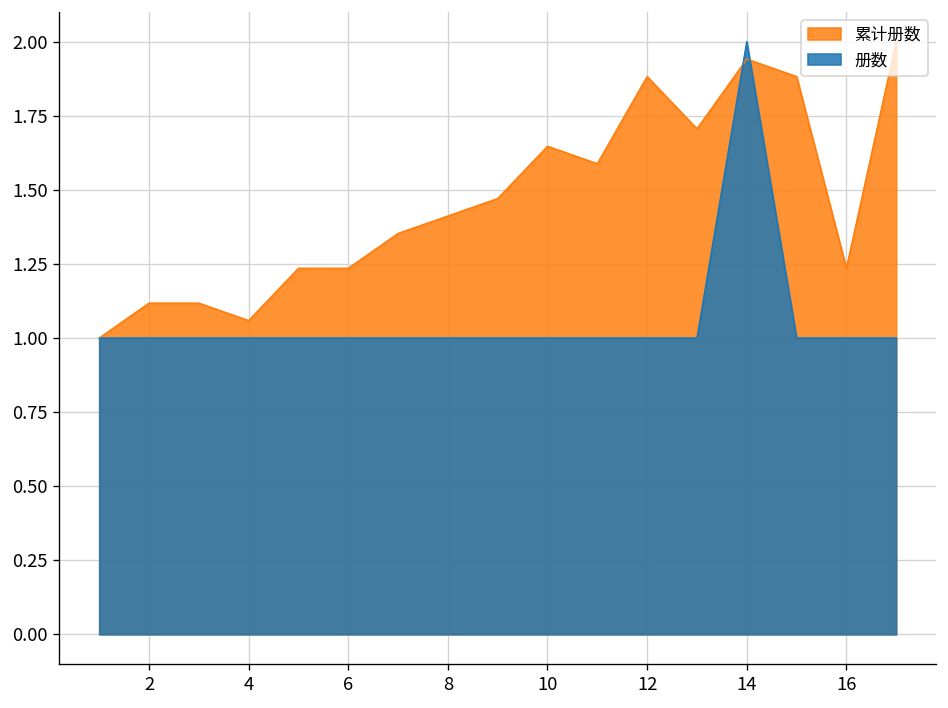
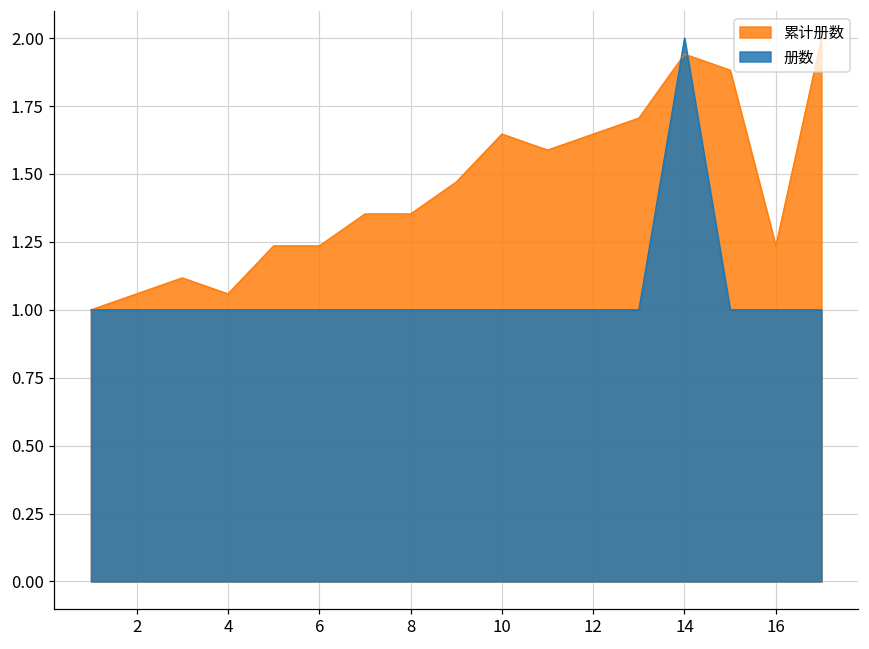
  {
    "累计册数": {
-     "2": 1.12,
+     "2": 1.06,
      "4": 1.06,
      "6": 1.24,
-     "8": 1.41,
+     "8": 1.35,
      "10": 1.65,
-     "12": 1.88,
+     "12": 1.65,
      "14": 1.94,
      "16": 1.24
    },
    "册数": {
      "2": 1.00,
      "4": 1.00,
      "6": 1.00,
      "8": 1.00,
      "10": 1.00,
      "12": 1.00,
      "14": 2.00,
      "16": 1.00
    }
  }
